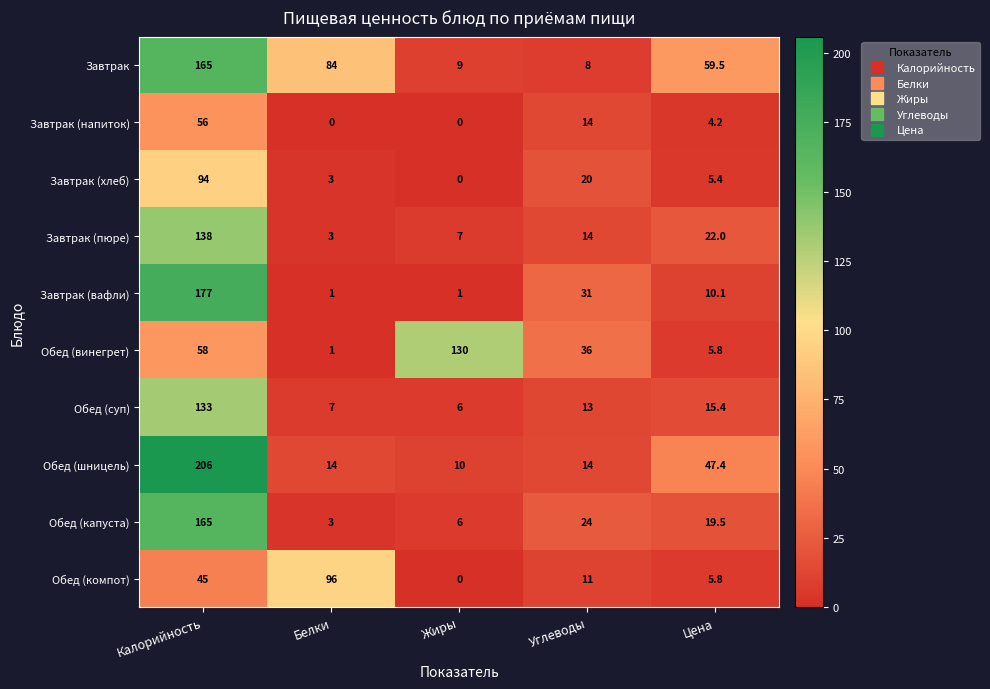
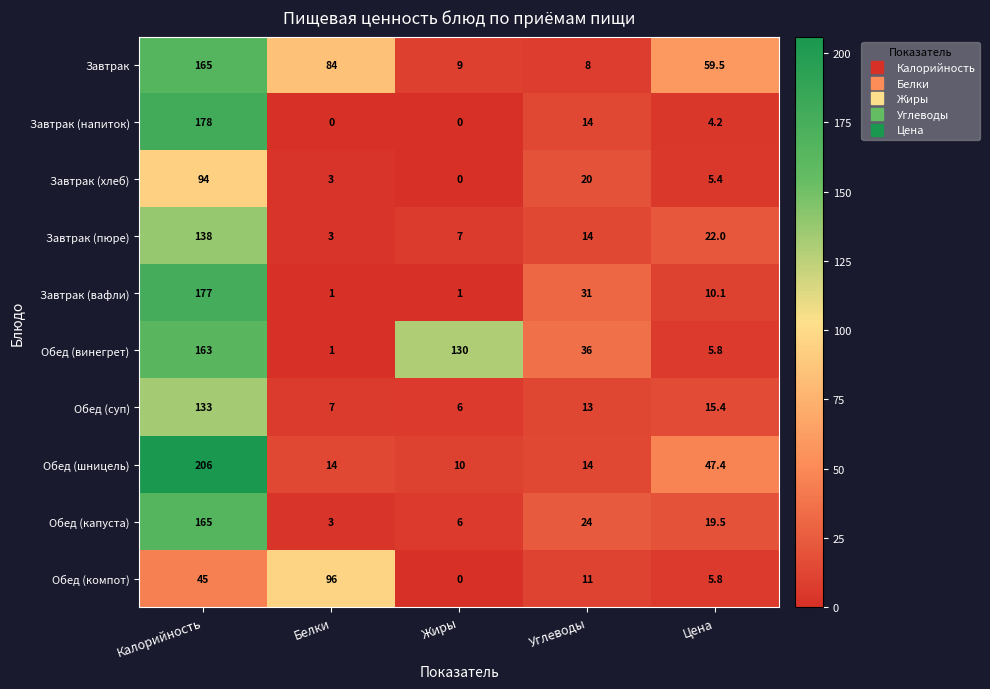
  {
    "Завтрак": {
      "Калорийность": 165,
      "Белки": 84,
      "Жиры": 9,
      "Углеводы": 8,
      "Цена": 59.5
    },
    "Завтрак (напиток)": {
-     "Калорийность": 56,
+     "Калорийность": 178,
      "Белки": 0,
      "Жиры": 0,
      "Углеводы": 14,
      "Цена": 4.2
    },
    "Завтрак (хлеб)": {
      "Калорийность": 94,
      "Белки": 3,
      "Жиры": 0,
      "Углеводы": 20,
      "Цена": 5.4
    },
    "Завтрак (пюре)": {
      "Калорийность": 138,
      "Белки": 3,
      "Жиры": 7,
      "Углеводы": 14,
      "Цена": 22.0
    },
    "Завтрак (вафли)": {
      "Калорийность": 177,
      "Белки": 1,
      "Жиры": 1,
      "Углеводы": 31,
      "Цена": 10.1
    },
    "Обед (винегрет)": {
-     "Калорийность": 58,
+     "Калорийность": 163,
      "Белки": 1,
      "Жиры": 130,
      "Углеводы": 36,
      "Цена": 5.8
    },
    "Обед (суп)": {
      "Калорийность": 133,
      "Белки": 7,
      "Жиры": 6,
      "Углеводы": 13,
      "Цена": 15.4
    },
    "Обед (шницель)": {
      "Калорийность": 206,
      "Белки": 14,
      "Жиры": 10,
      "Углеводы": 14,
      "Цена": 47.4
    },
    "Обед (капуста)": {
      "Калорийность": 165,
      "Белки": 3,
      "Жиры": 6,
      "Углеводы": 24,
      "Цена": 19.5
    },
    "Обед (компот)": {
      "Калорийность": 45,
      "Белки": 96,
      "Жиры": 0,
      "Углеводы": 11,
      "Цена": 5.8
    }
  }
